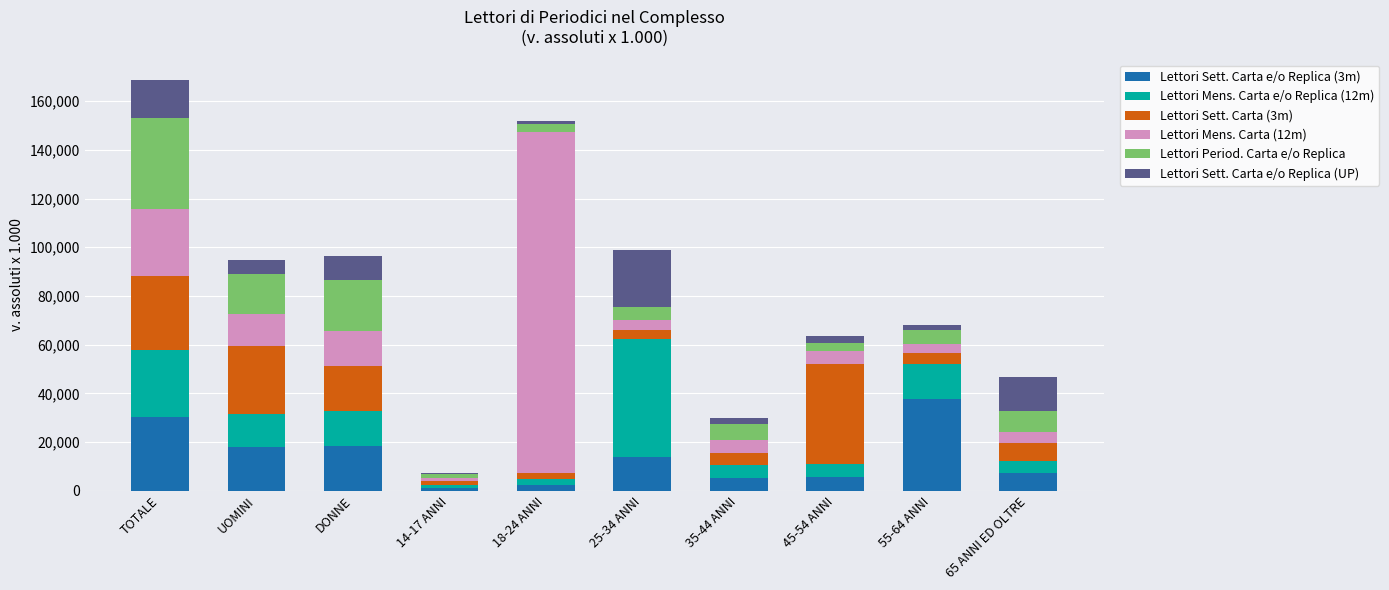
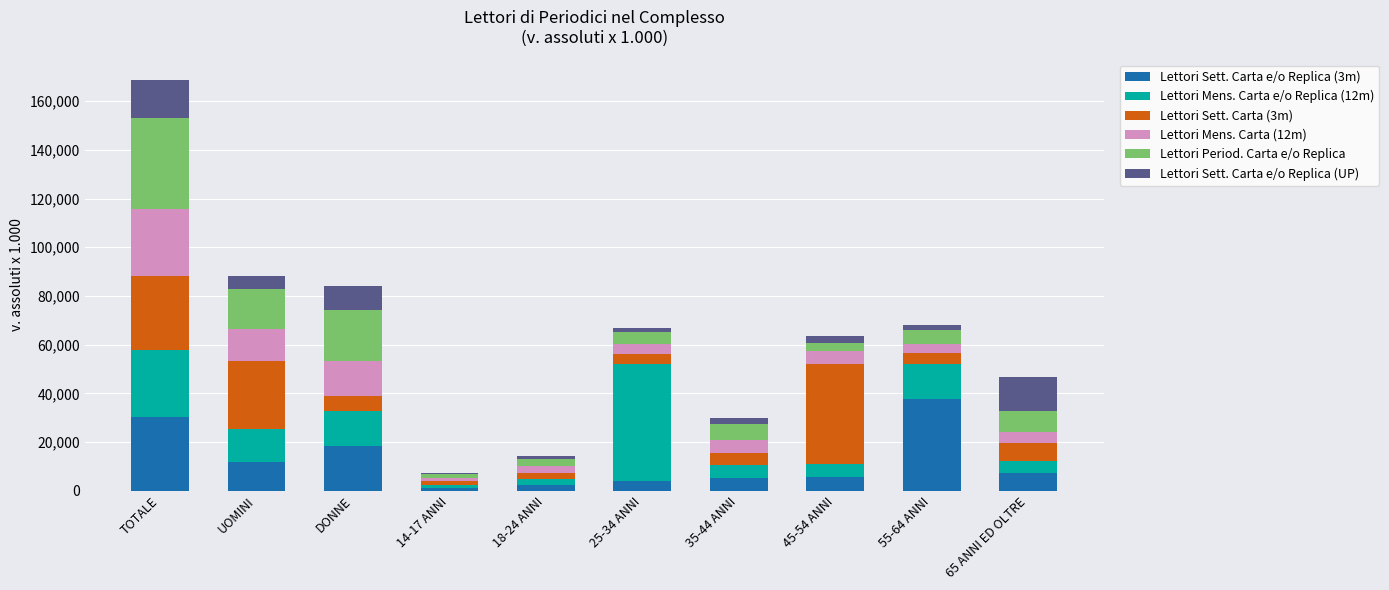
  {
    "Lettori Sett. Carta e/o Replica (3m)": {
      "TOTALE": "31,000",
-     "UOMINI": "18,000",
+     "UOMINI": "12,000",
      "DONNE": "19,000",
      "14-17 ANNI": "1,000",
      "18-24 ANNI": "2,000",
-     "25-34 ANNI": "14,000",
+     "25-34 ANNI": "4,000",
      "35-44 ANNI": "5,000",
      "45-54 ANNI": "6,000",
      "55-64 ANNI": "38,000",
      "65 ANNI ED OLTRE": "7,000"
    },
    "Lettori Mens. Carta e/o Replica (12m)": {
      "TOTALE": "28,000",
      "UOMINI": "13,000",
      "DONNE": "14,000",
      "14-17 ANNI": "1,000",
      "18-24 ANNI": "3,000",
      "25-34 ANNI": "48,000",
      "35-44 ANNI": "5,000",
      "45-54 ANNI": "5,000",
      "55-64 ANNI": "14,000",
      "65 ANNI ED OLTRE": "5,000"
    },
    "Lettori Sett. Carta (3m)": {
      "TOTALE": "30,000",
      "UOMINI": "28,000",
-     "DONNE": "19,000",
+     "DONNE": "6,000",
      "14-17 ANNI": "1,000",
      "18-24 ANNI": "2,000",
      "25-34 ANNI": "4,000",
      "35-44 ANNI": "5,000",
      "45-54 ANNI": "41,000",
      "55-64 ANNI": "5,000",
      "65 ANNI ED OLTRE": "7,000"
    },
    "Lettori Mens. Carta (12m)": {
      "TOTALE": "27,000",
      "UOMINI": "13,000",
      "DONNE": "14,000",
      "14-17 ANNI": "1,000",
-     "18-24 ANNI": "140,000",
+     "18-24 ANNI": "3,000",
      "25-34 ANNI": "4,000",
      "35-44 ANNI": "5,000",
      "45-54 ANNI": "5,000",
      "55-64 ANNI": "4,000",
      "65 ANNI ED OLTRE": "5,000"
    },
    "Lettori Period. Carta e/o Replica": {
      "TOTALE": "37,000",
      "UOMINI": "16,000",
      "DONNE": "21,000",
      "14-17 ANNI": "2,000",
      "18-24 ANNI": "3,000",
      "25-34 ANNI": "5,000",
      "35-44 ANNI": "7,000",
      "45-54 ANNI": "3,000",
      "55-64 ANNI": "5,000",
      "65 ANNI ED OLTRE": "8,000"
    },
    "Lettori Sett. Carta e/o Replica (UP)": {
      "TOTALE": "16,000",
      "UOMINI": "6,000",
      "DONNE": "10,000",
      "18-24 ANNI": "1,000",
-     "25-34 ANNI": "23,000",
+     "25-34 ANNI": "2,000",
      "35-44 ANNI": "2,000",
      "45-54 ANNI": "3,000",
      "55-64 ANNI": "2,000",
      "65 ANNI ED OLTRE": "14,000"
    }
  }
